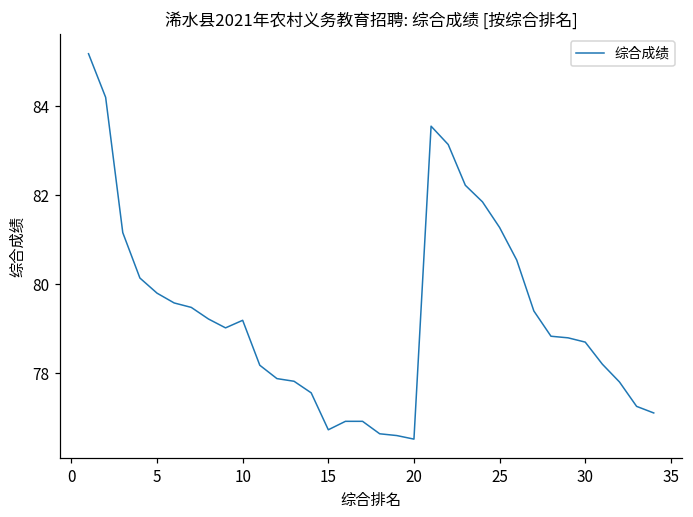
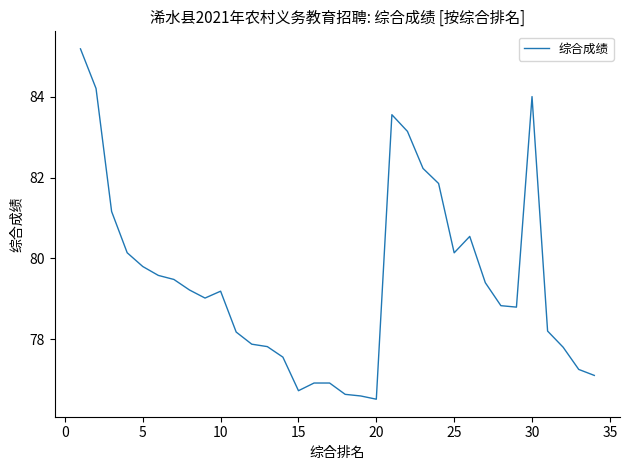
  {
    "5": 79.8,
    "10": 79.2,
    "15": 76.7,
    "20": 76.5,
-   "25": 81.3,
-   "30": 78.7
+   "25": 80.1,
+   "30": 84.0
  }
